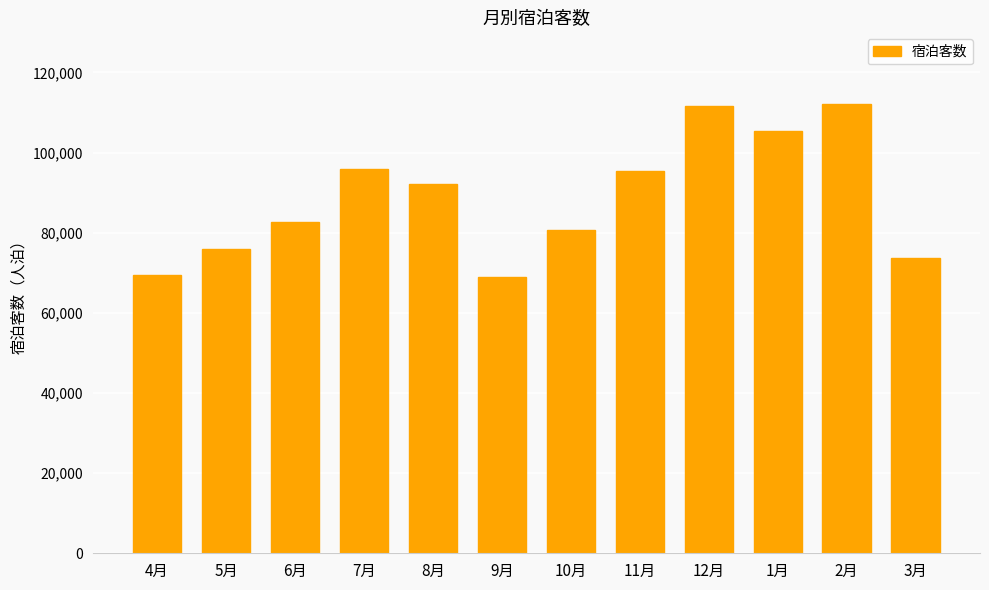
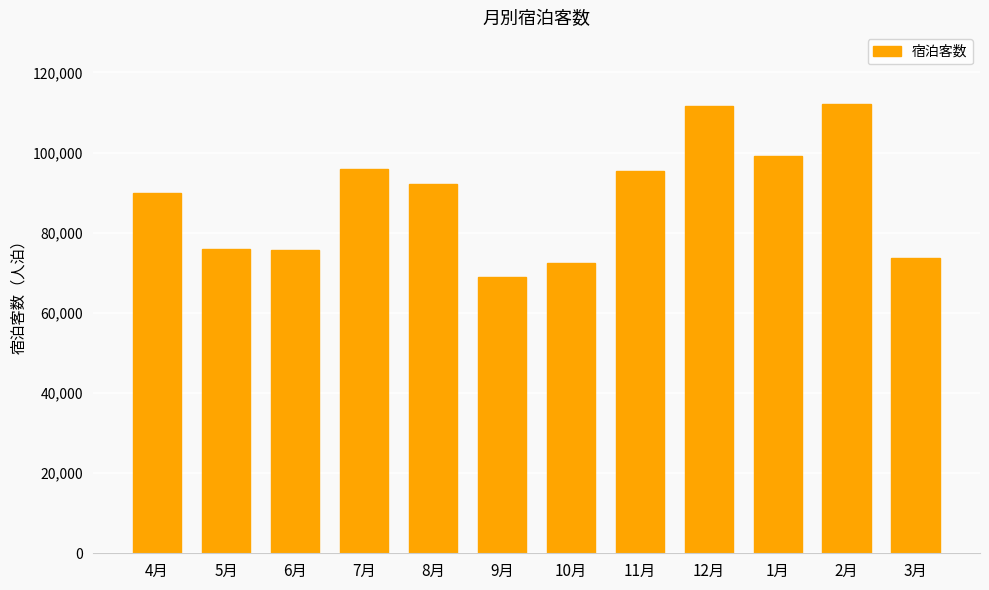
  {
-   "4月": "69,000",
+   "4月": "90,000",
    "5月": "76,000",
-   "6月": "83,000",
+   "6月": "76,000",
    "7月": "96,000",
    "8月": "92,000",
    "9月": "69,000",
-   "10月": "81,000",
+   "10月": "72,000",
    "11月": "95,000",
    "12月": "112,000",
-   "1月": "105,000",
+   "1月": "99,000",
    "2月": "112,000",
    "3月": "74,000"
  }
